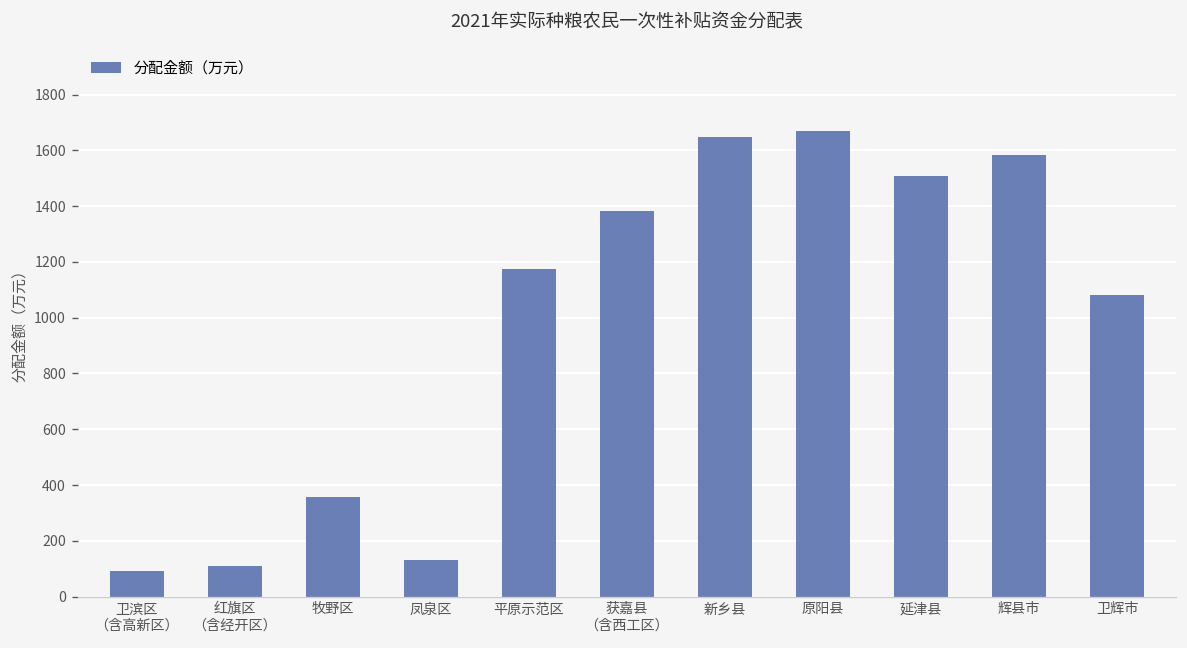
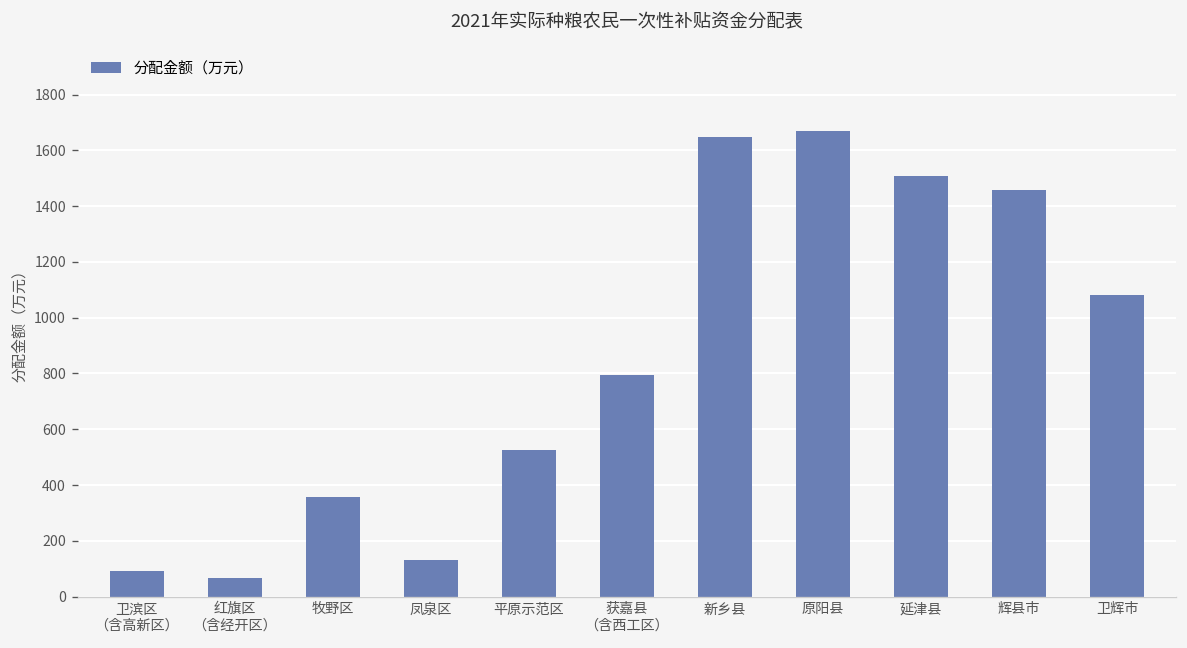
  {
    "卫滨区 （含高新区）": 90,
-   "红旗区 （含经开区）": 110,
+   "红旗区 （含经开区）": 70,
    "牧野区": 360,
    "凤泉区": 130,
-   "平原示范区": 1170,
-   "获嘉县 （含西工区）": 1380,
+   "平原示范区": 530,
+   "获嘉县 （含西工区）": 790,
    "新乡县": 1650,
    "原阳县": 1670,
    "延津县": 1510,
-   "辉县市": 1580,
+   "辉县市": 1460,
    "卫辉市": 1080
  }
